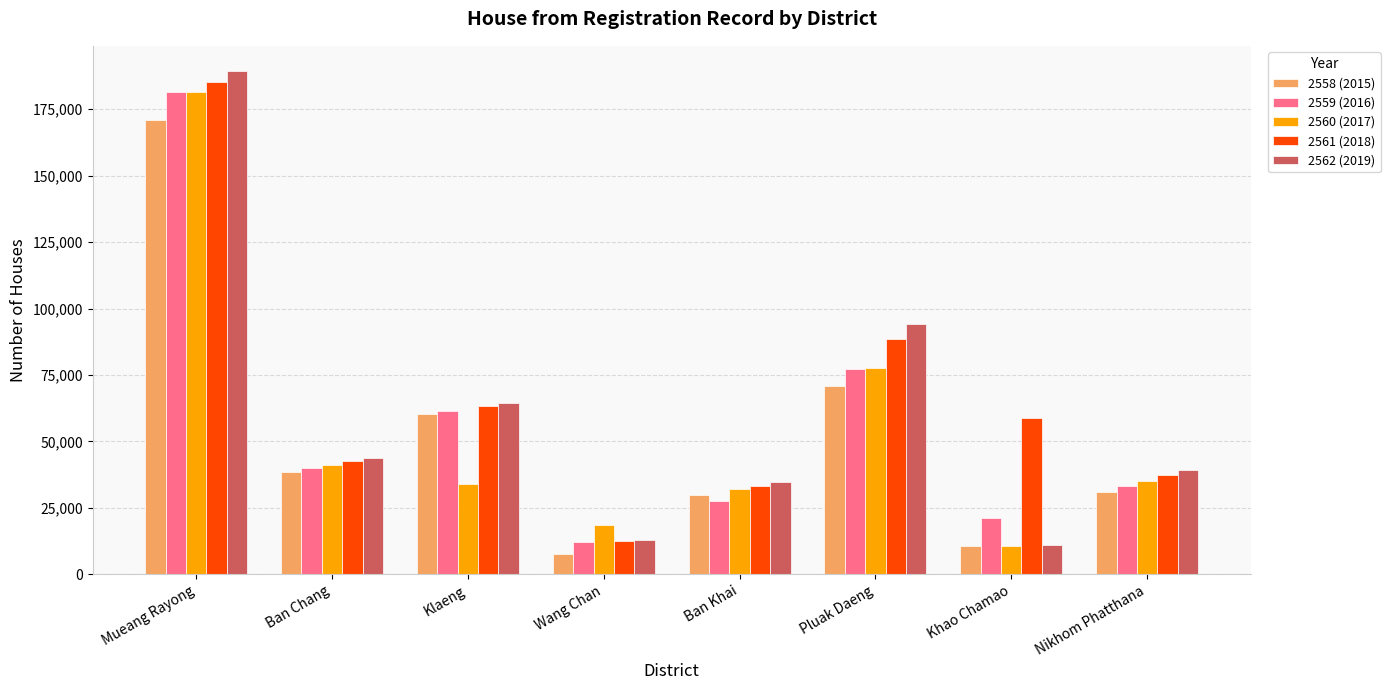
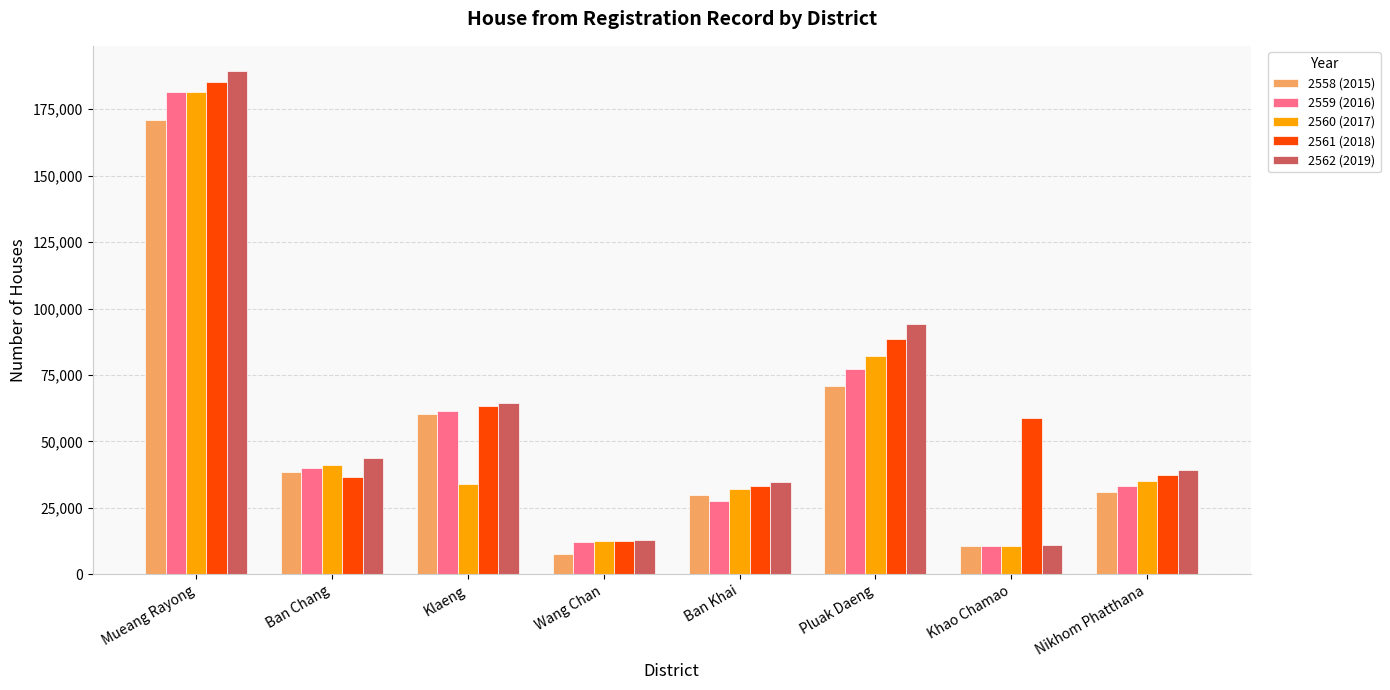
  {
    "2558 (2015)": {
      "Mueang Rayong": "171,000",
      "Ban Chang": "39,000",
      "Klaeng": "60,000",
      "Wang Chan": "7,000",
      "Ban Khai": "30,000",
      "Pluak Daeng": "71,000",
      "Khao Chamao": "10,000",
      "Nikhom Phatthana": "31,000"
    },
    "2559 (2016)": {
      "Mueang Rayong": "181,000",
      "Ban Chang": "40,000",
      "Klaeng": "61,000",
      "Wang Chan": "12,000",
      "Ban Khai": "28,000",
      "Pluak Daeng": "77,000",
-     "Khao Chamao": "21,000",
+     "Khao Chamao": "11,000",
      "Nikhom Phatthana": "33,000"
    },
    "2560 (2017)": {
      "Mueang Rayong": "181,000",
      "Ban Chang": "41,000",
      "Klaeng": "34,000",
-     "Wang Chan": "19,000",
+     "Wang Chan": "12,000",
      "Ban Khai": "32,000",
-     "Pluak Daeng": "78,000",
+     "Pluak Daeng": "82,000",
      "Khao Chamao": "11,000",
      "Nikhom Phatthana": "35,000"
    },
    "2561 (2018)": {
      "Mueang Rayong": "185,000",
-     "Ban Chang": "43,000",
+     "Ban Chang": "37,000",
      "Klaeng": "63,000",
      "Wang Chan": "13,000",
      "Ban Khai": "33,000",
      "Pluak Daeng": "88,000",
      "Khao Chamao": "59,000",
      "Nikhom Phatthana": "37,000"
    },
    "2562 (2019)": {
      "Mueang Rayong": "189,000",
      "Ban Chang": "44,000",
      "Klaeng": "64,000",
      "Wang Chan": "13,000",
      "Ban Khai": "35,000",
      "Pluak Daeng": "94,000",
      "Khao Chamao": "11,000",
      "Nikhom Phatthana": "39,000"
    }
  }
